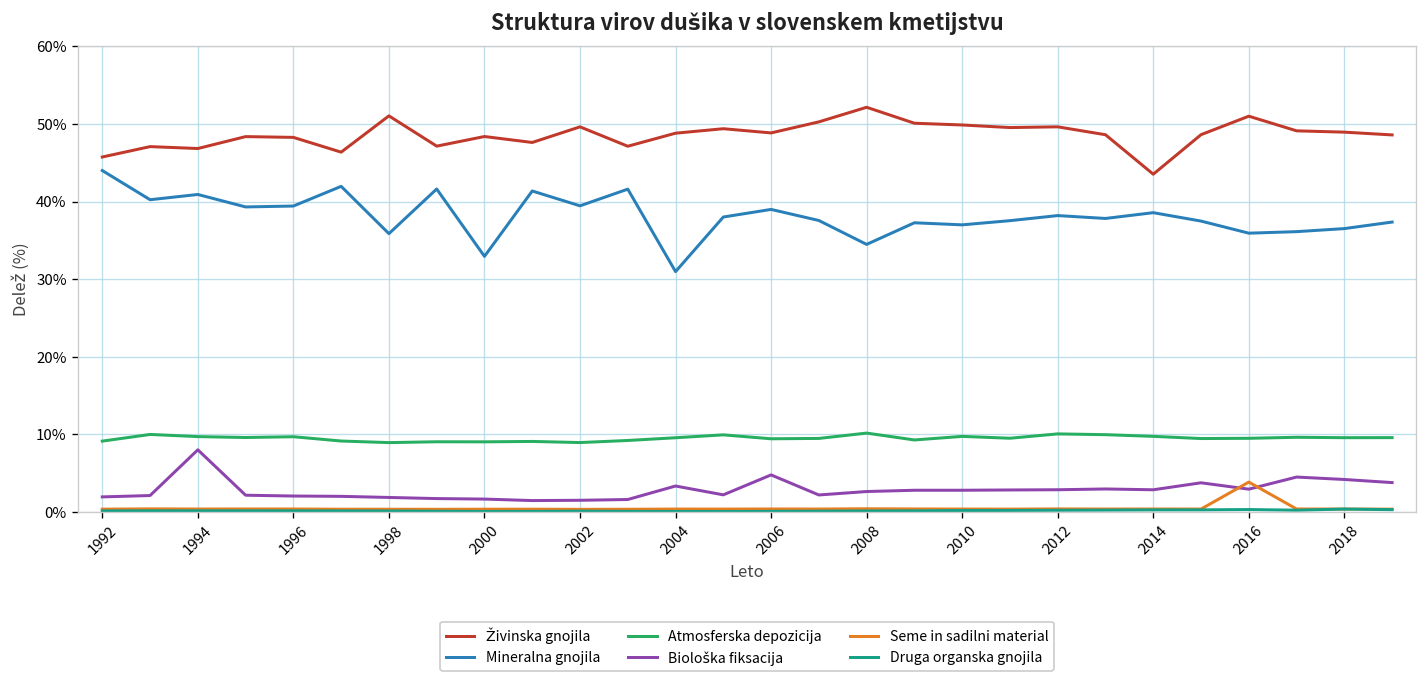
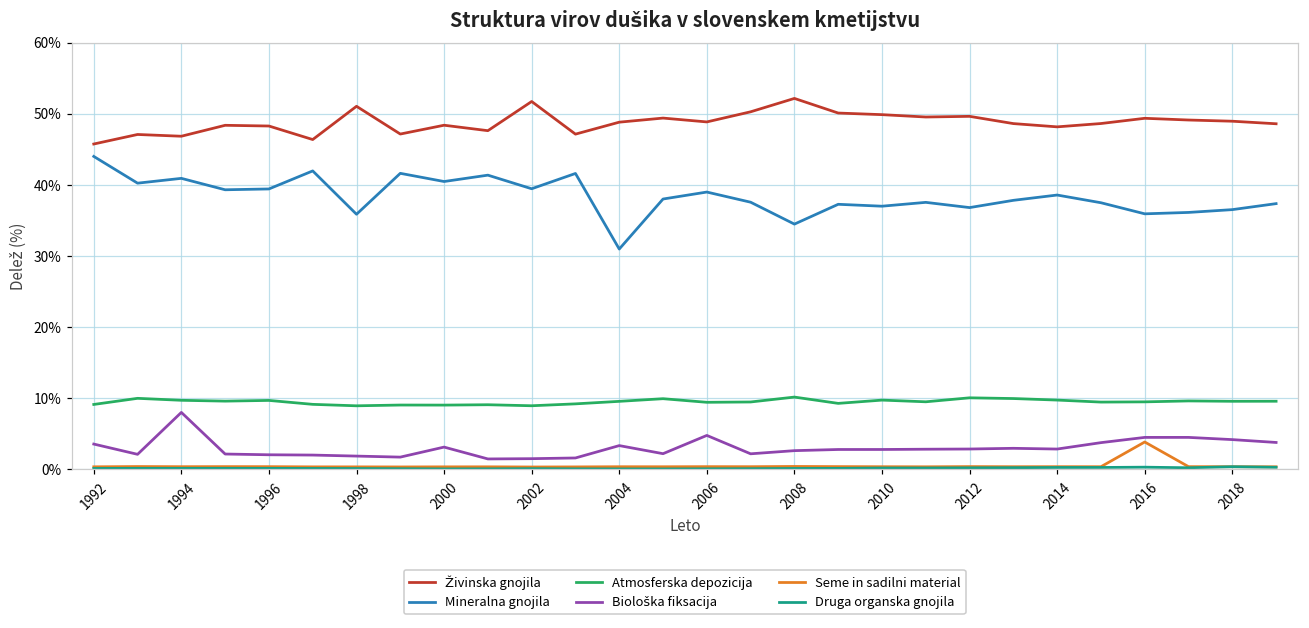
  {
    "Živinska gnojila": {
      "1992": "46%",
      "1994": "47%",
      "1996": "48%",
      "1998": "51%",
      "2000": "48%",
-     "2002": "50%",
+     "2002": "52%",
      "2004": "49%",
      "2006": "49%",
      "2008": "52%",
      "2010": "50%",
      "2012": "50%",
-     "2014": "44%",
-     "2016": "51%",
+     "2014": "48%",
+     "2016": "49%",
      "2018": "49%"
    },
    "Mineralna gnojila": {
      "1992": "44%",
      "1994": "41%",
      "1996": "39%",
      "1998": "36%",
-     "2000": "33%",
+     "2000": "40%",
      "2002": "39%",
      "2004": "31%",
      "2006": "39%",
      "2008": "34%",
      "2010": "37%",
-     "2012": "38%",
+     "2012": "37%",
      "2014": "39%",
      "2016": "36%",
      "2018": "37%"
    },
    "Biološka fiksacija": {
-     "1992": "2%",
+     "1992": "4%",
      "1994": "8%",
      "1996": "2%",
      "1998": "2%",
-     "2000": "2%",
+     "2000": "3%",
      "2002": "2%",
      "2004": "3%",
      "2006": "5%",
      "2008": "3%",
      "2010": "3%",
      "2012": "3%",
      "2014": "3%",
-     "2016": "3%",
+     "2016": "5%",
      "2018": "4%"
    },
    "Seme in sadilni material": {
      "2016": "4%"
    }
  }
